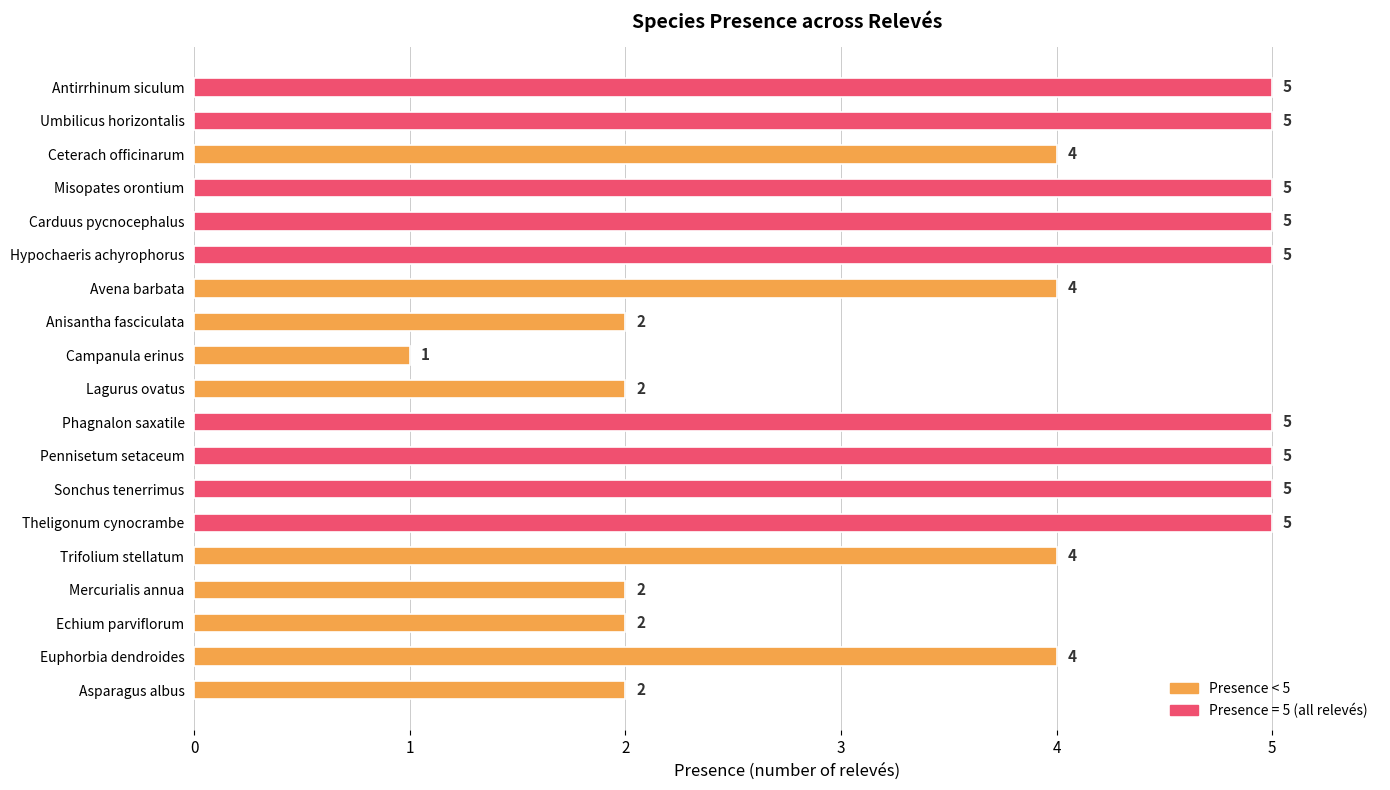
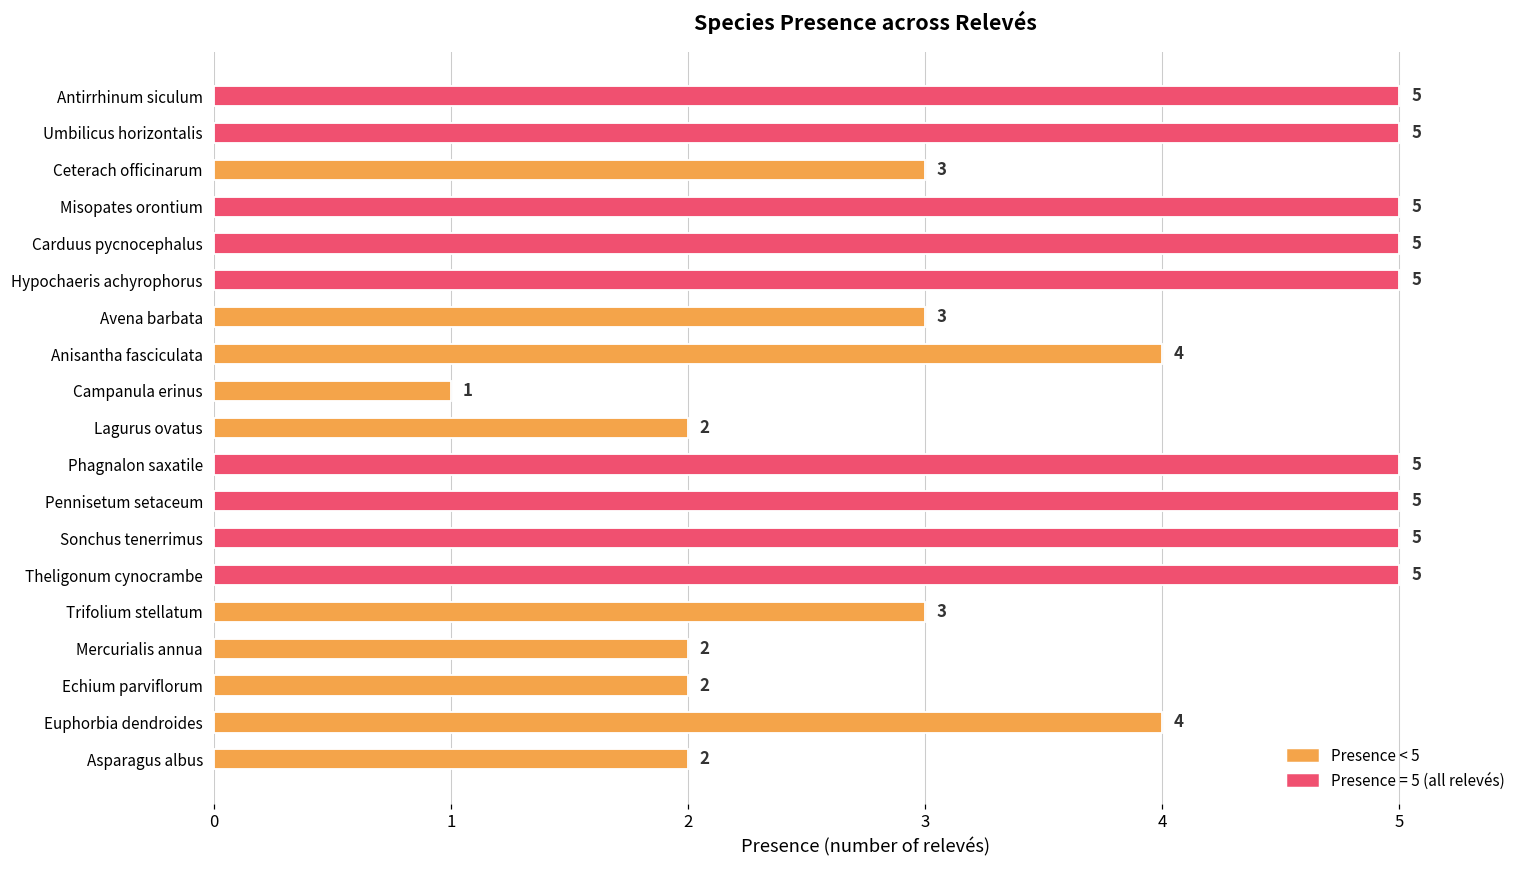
  {
    "Antirrhinum siculum": 5,
    "Umbilicus horizontalis": 5,
-   "Ceterach officinarum": 4,
+   "Ceterach officinarum": 3,
    "Misopates orontium": 5,
    "Carduus pycnocephalus": 5,
    "Hypochaeris achyrophorus": 5,
-   "Avena barbata": 4,
-   "Anisantha fasciculata": 2,
+   "Avena barbata": 3,
+   "Anisantha fasciculata": 4,
    "Campanula erinus": 1,
    "Lagurus ovatus": 2,
    "Phagnalon saxatile": 5,
    "Pennisetum setaceum": 5,
    "Sonchus tenerrimus": 5,
    "Theligonum cynocrambe": 5,
-   "Trifolium stellatum": 4,
+   "Trifolium stellatum": 3,
    "Mercurialis annua": 2,
    "Echium parviflorum": 2,
    "Euphorbia dendroides": 4,
    "Asparagus albus": 2
  }
